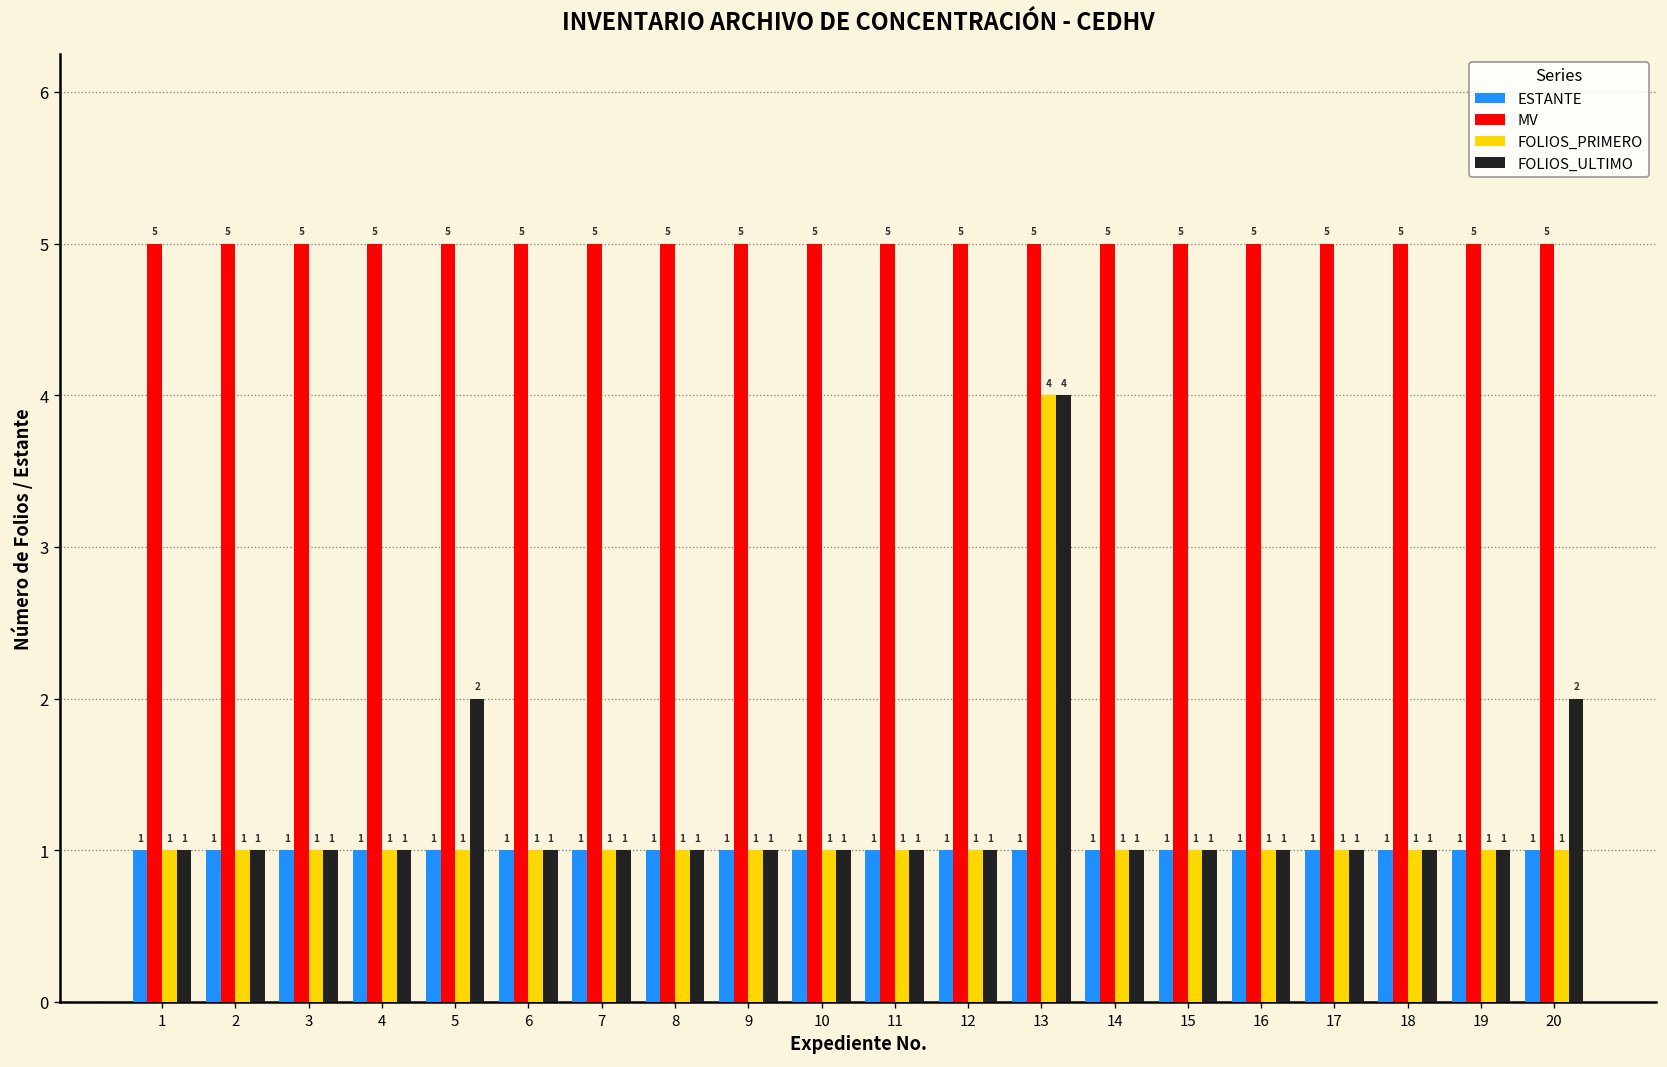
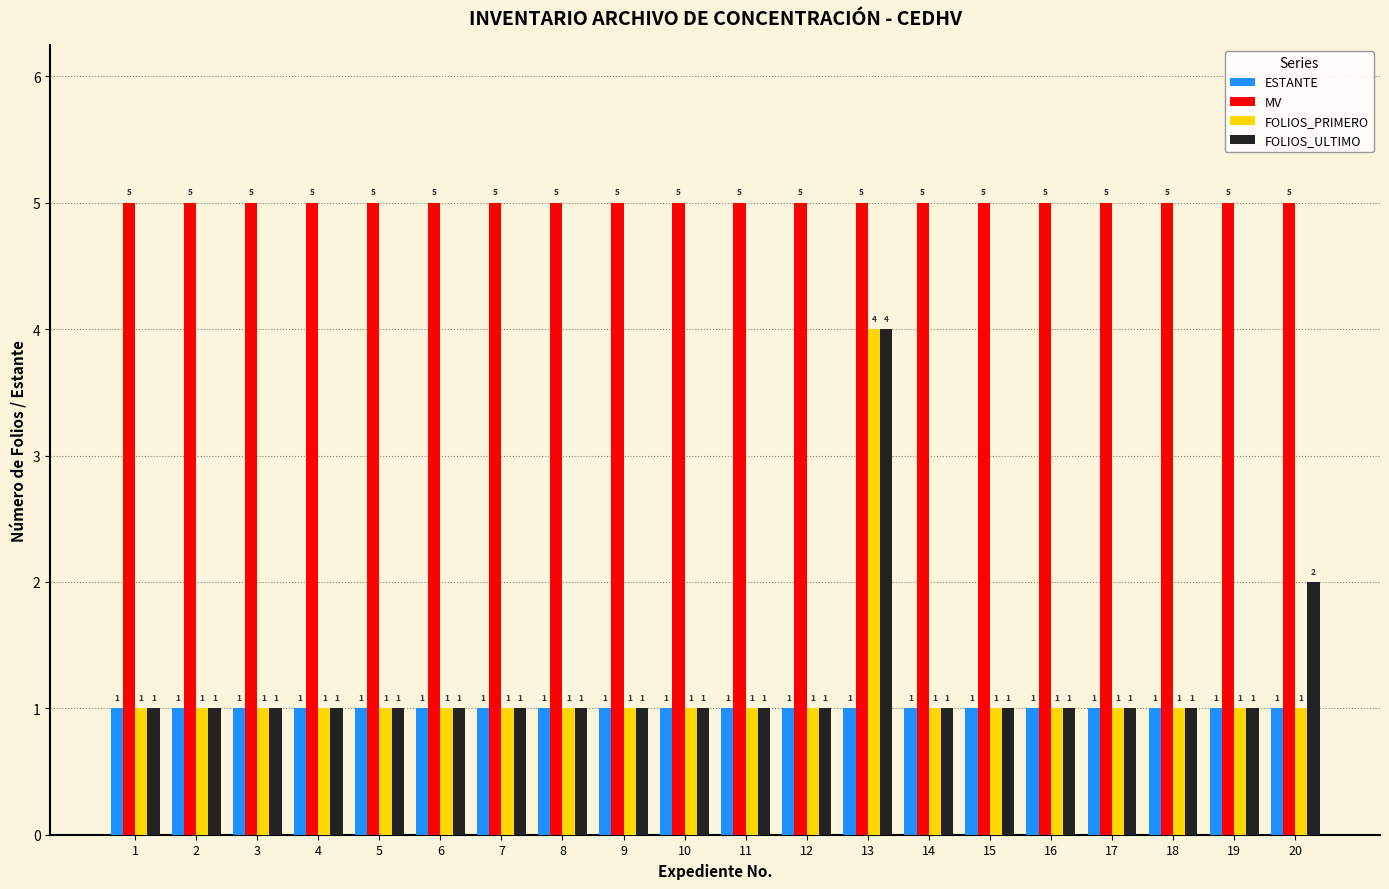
  {
    "ESTANTE": {
      "1": 1,
      "2": 1,
      "3": 1,
      "4": 1,
      "5": 1,
      "6": 1,
      "7": 1,
      "8": 1,
      "9": 1,
      "10": 1,
      "11": 1,
      "12": 1,
      "13": 1,
      "14": 1,
      "15": 1,
      "16": 1,
      "17": 1,
      "18": 1,
      "19": 1,
      "20": 1
    },
    "MV": {
      "1": 5,
      "2": 5,
      "3": 5,
      "4": 5,
      "5": 5,
      "6": 5,
      "7": 5,
      "8": 5,
      "9": 5,
      "10": 5,
      "11": 5,
      "12": 5,
      "13": 5,
      "14": 5,
      "15": 5,
      "16": 5,
      "17": 5,
      "18": 5,
      "19": 5,
      "20": 5
    },
    "FOLIOS_PRIMERO": {
      "1": 1,
      "2": 1,
      "3": 1,
      "4": 1,
      "5": 1,
      "6": 1,
      "7": 1,
      "8": 1,
      "9": 1,
      "10": 1,
      "11": 1,
      "12": 1,
      "13": 4,
      "14": 1,
      "15": 1,
      "16": 1,
      "17": 1,
      "18": 1,
      "19": 1,
      "20": 1
    },
    "FOLIOS_ULTIMO": {
      "1": 1,
      "2": 1,
      "3": 1,
      "4": 1,
-     "5": 2,
+     "5": 1,
      "6": 1,
      "7": 1,
      "8": 1,
      "9": 1,
      "10": 1,
      "11": 1,
      "12": 1,
      "13": 4,
      "14": 1,
      "15": 1,
      "16": 1,
      "17": 1,
      "18": 1,
      "19": 1,
      "20": 2
    }
  }
